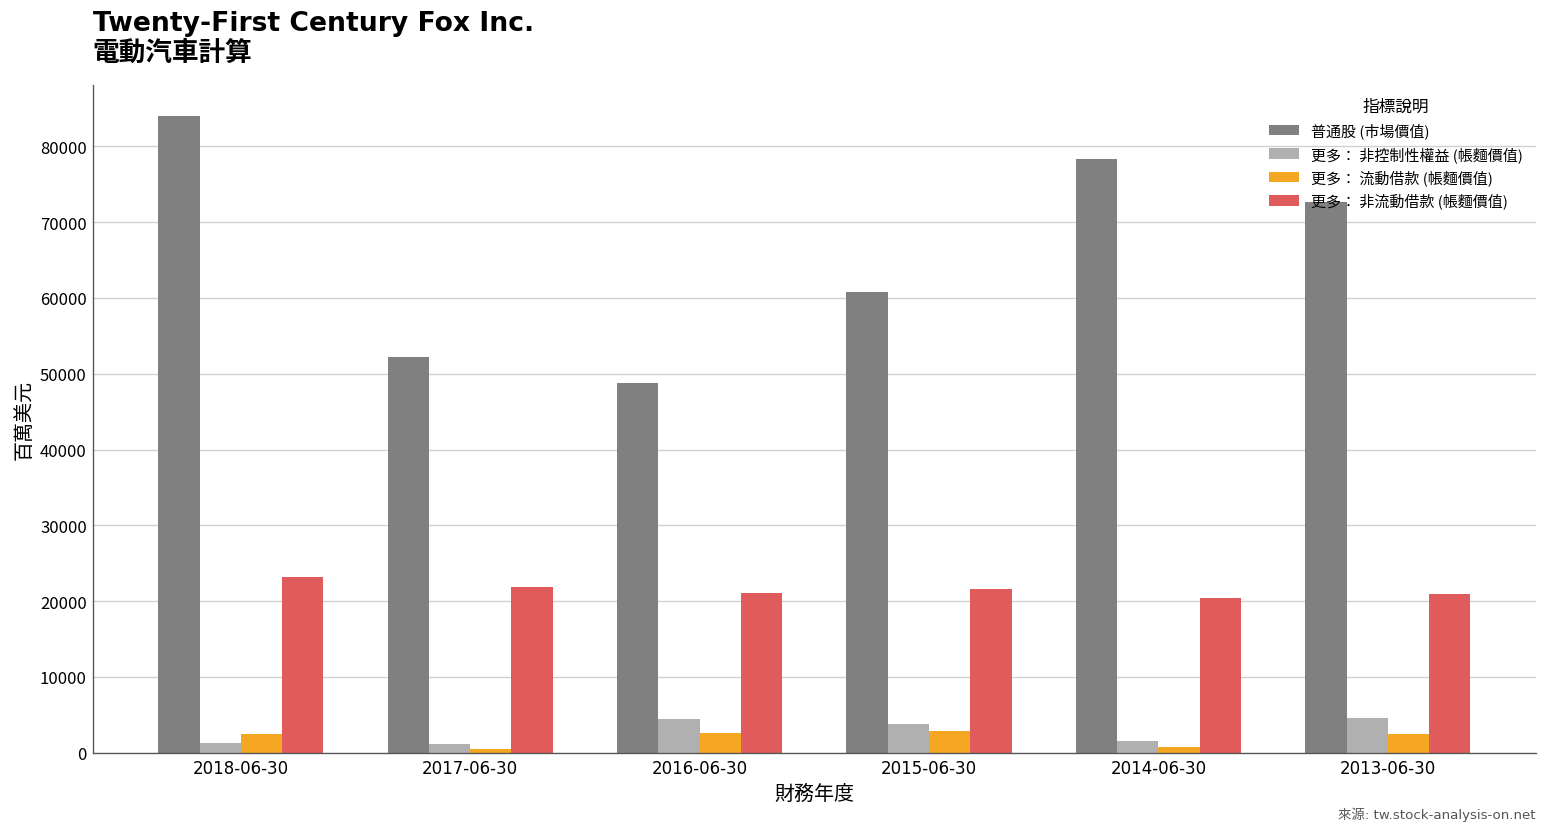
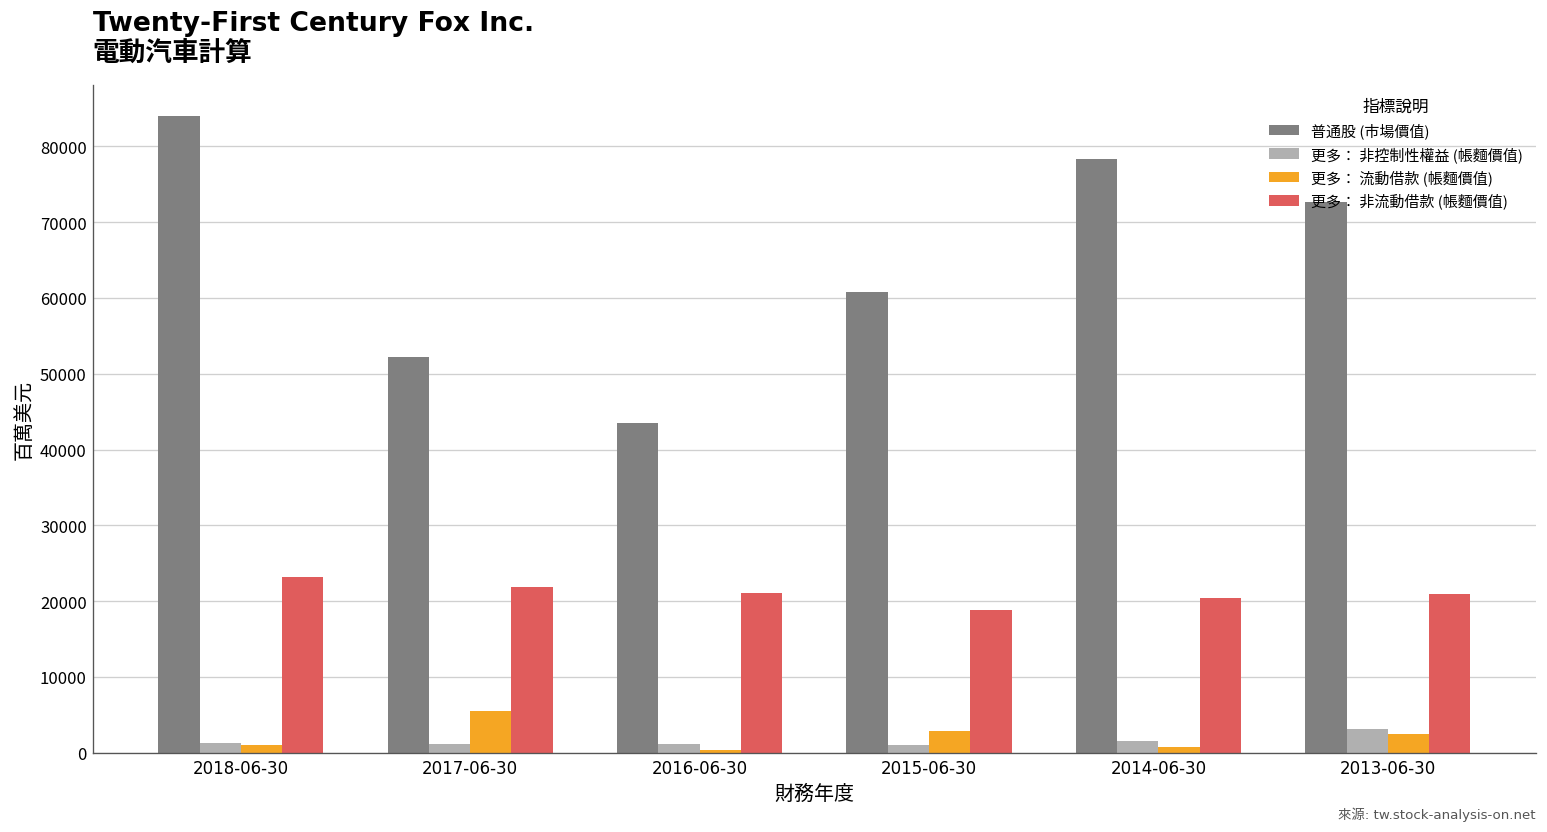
  {
    "普通股 (市場價值)": {
      "2018-06-30": 84000,
      "2017-06-30": 52000,
-     "2016-06-30": 49000,
+     "2016-06-30": 44000,
      "2015-06-30": 61000,
      "2014-06-30": 78000,
      "2013-06-30": 73000
    },
    "更多： 非控制性權益 (帳麵價值)": {
      "2018-06-30": 1000,
      "2017-06-30": 1000,
-     "2016-06-30": 4000,
-     "2015-06-30": 4000,
+     "2016-06-30": 1000,
+     "2015-06-30": 1000,
      "2014-06-30": 2000,
-     "2013-06-30": 5000
+     "2013-06-30": 3000
    },
    "更多： 流動借款 (帳麵價值)": {
-     "2018-06-30": 2000,
-     "2017-06-30": 0,
-     "2016-06-30": 3000,
+     "2018-06-30": 1000,
+     "2017-06-30": 5000,
+     "2016-06-30": 0,
      "2015-06-30": 3000,
      "2014-06-30": 1000,
      "2013-06-30": 2000
    },
    "更多： 非流動借款 (帳麵價值)": {
      "2018-06-30": 23000,
      "2017-06-30": 22000,
      "2016-06-30": 21000,
-     "2015-06-30": 22000,
+     "2015-06-30": 19000,
      "2014-06-30": 20000,
      "2013-06-30": 21000
    }
  }
